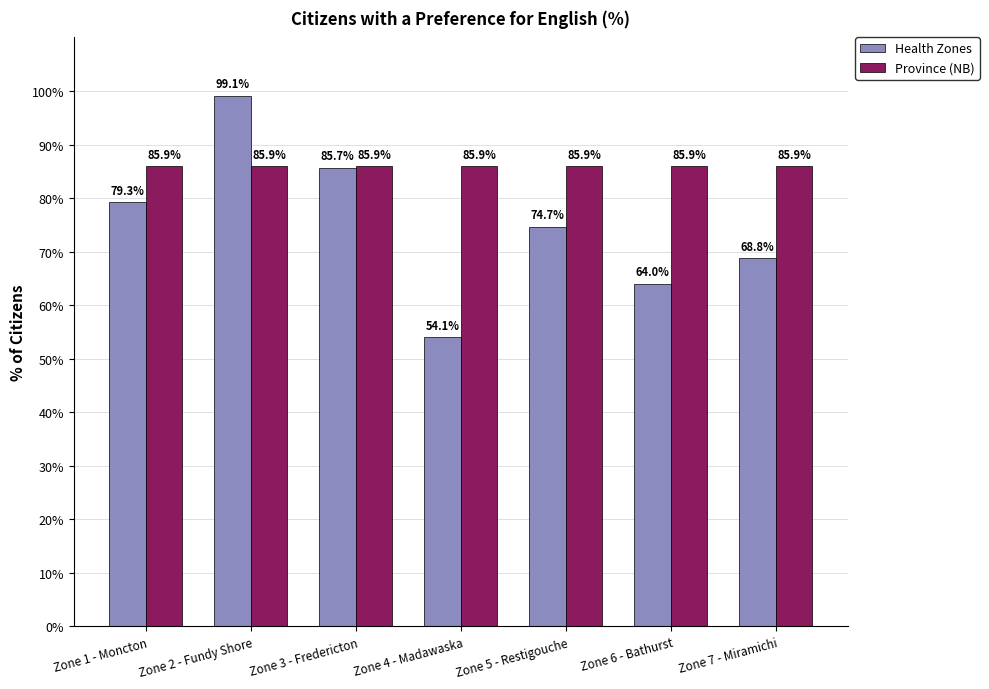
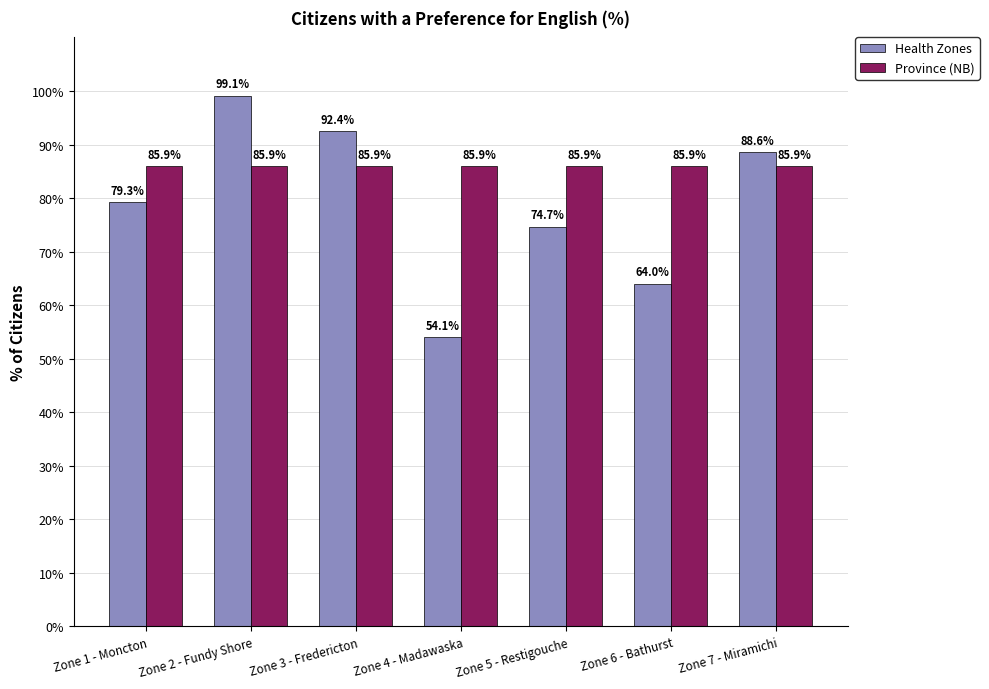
  {
    "Health Zones": {
      "Zone 1 - Moncton": "79.3%",
      "Zone 2 - Fundy Shore": "99.1%",
-     "Zone 3 - Fredericton": "85.7%",
+     "Zone 3 - Fredericton": "92.4%",
      "Zone 4 - Madawaska": "54.1%",
      "Zone 5 - Restigouche": "74.7%",
      "Zone 6 - Bathurst": "64.0%",
-     "Zone 7 - Miramichi": "68.8%"
+     "Zone 7 - Miramichi": "88.6%"
    },
    "Province (NB)": {
      "Zone 1 - Moncton": "85.9%",
      "Zone 2 - Fundy Shore": "85.9%",
      "Zone 3 - Fredericton": "85.9%",
      "Zone 4 - Madawaska": "85.9%",
      "Zone 5 - Restigouche": "85.9%",
      "Zone 6 - Bathurst": "85.9%",
      "Zone 7 - Miramichi": "85.9%"
    }
  }
